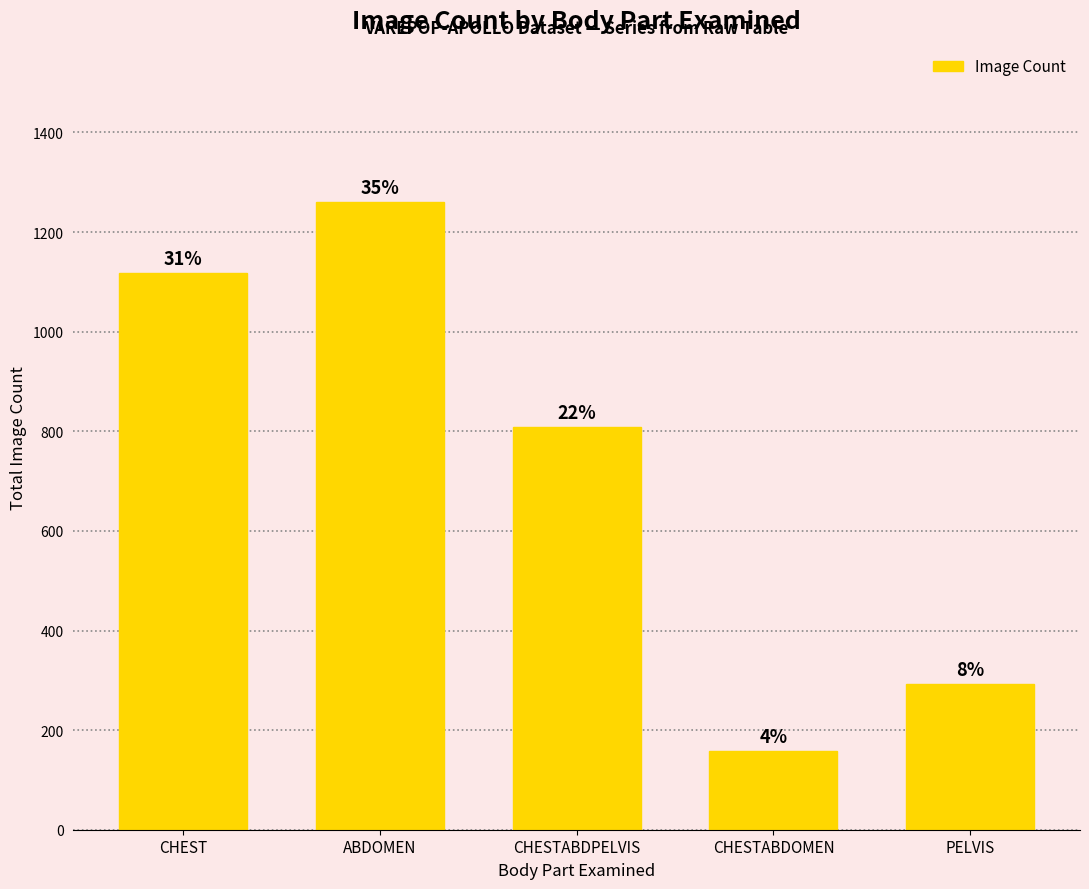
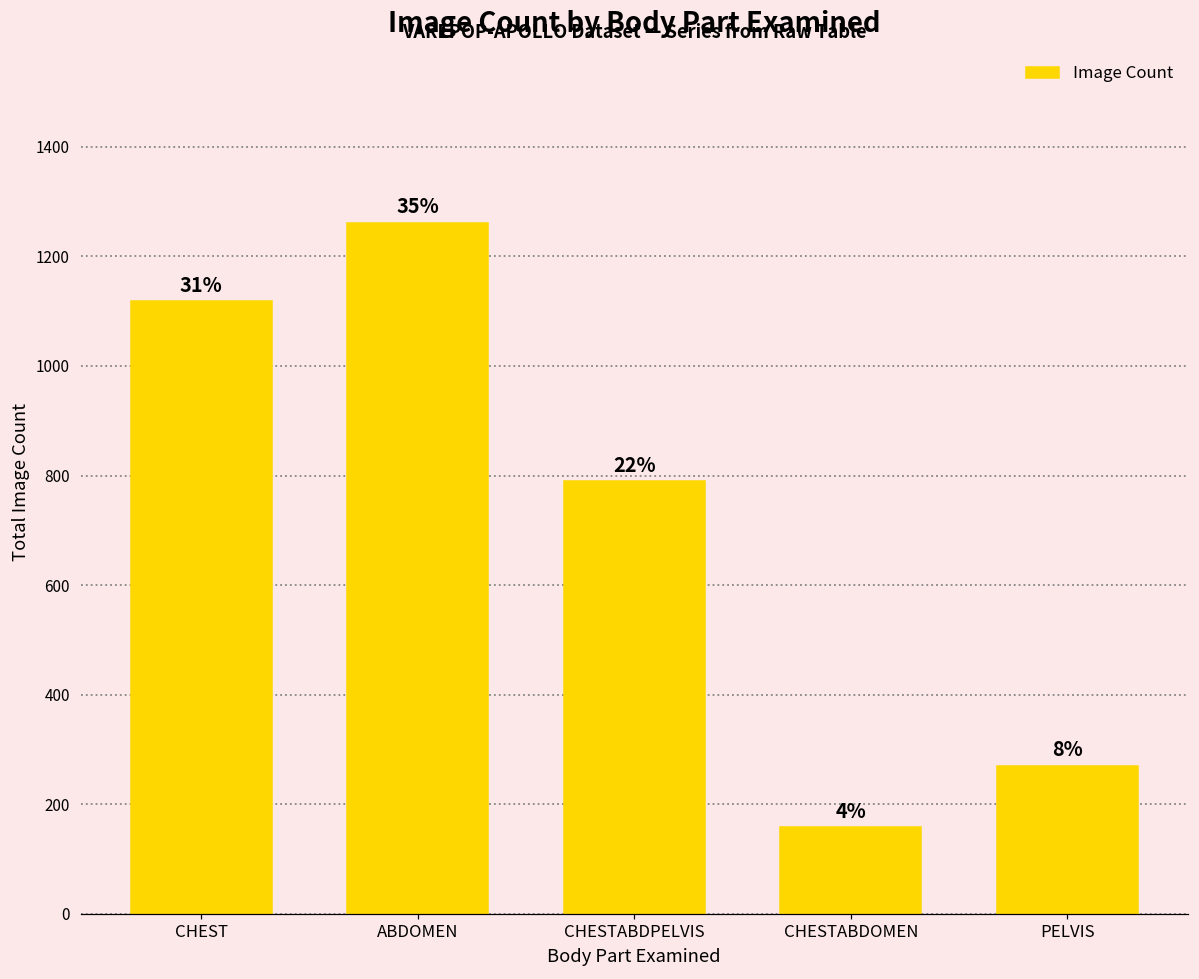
  {
-   "CHESTABDPELVIS": 810,
-   "PELVIS": 290
+   "CHESTABDPELVIS": 790,
+   "PELVIS": 270
  }
